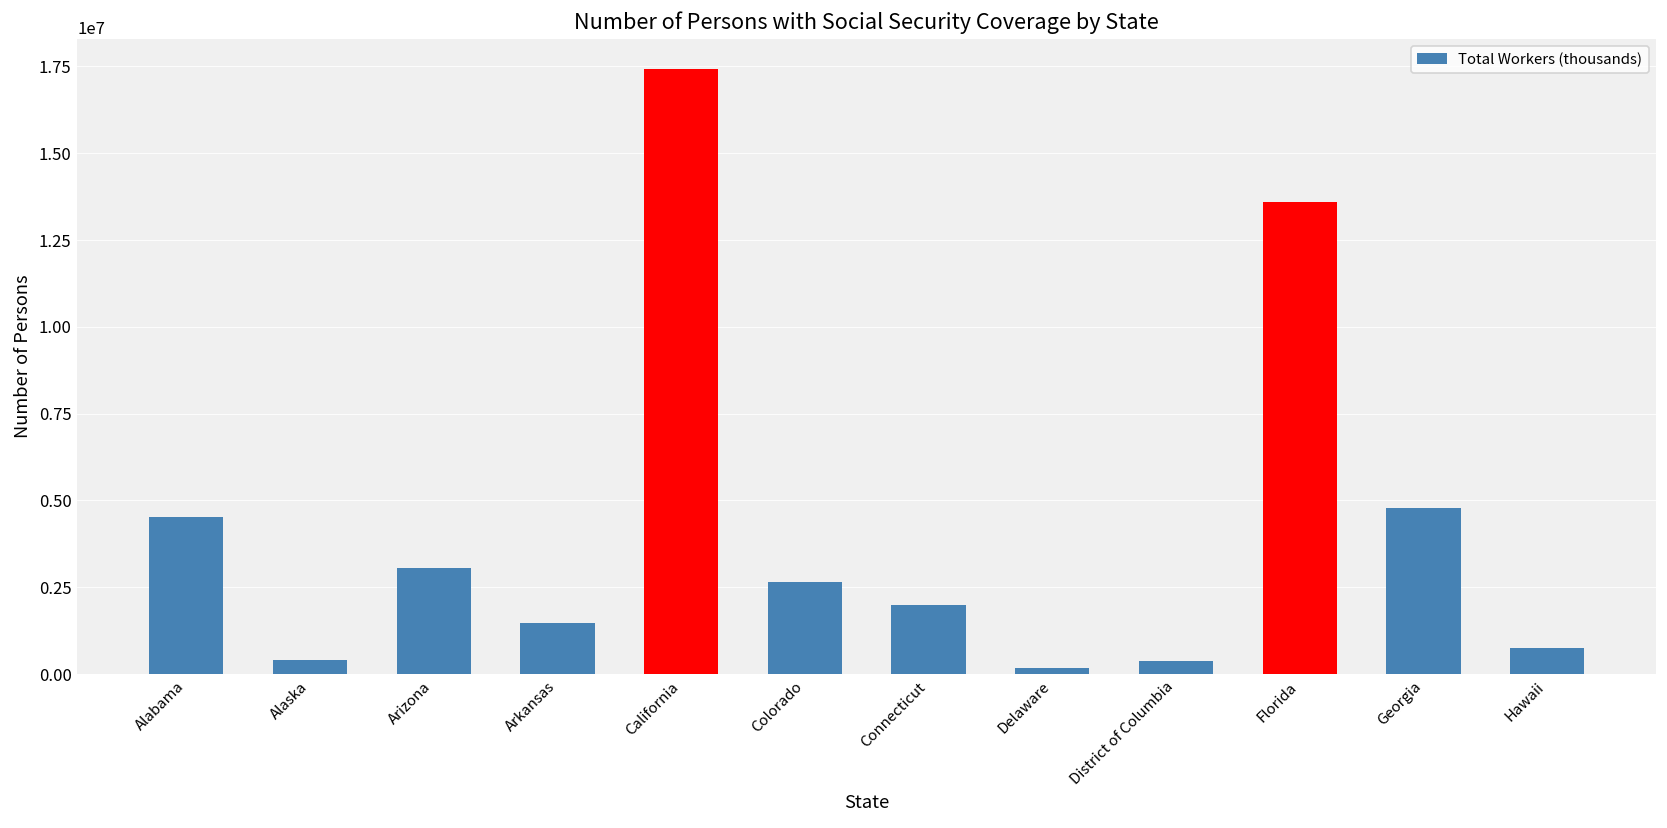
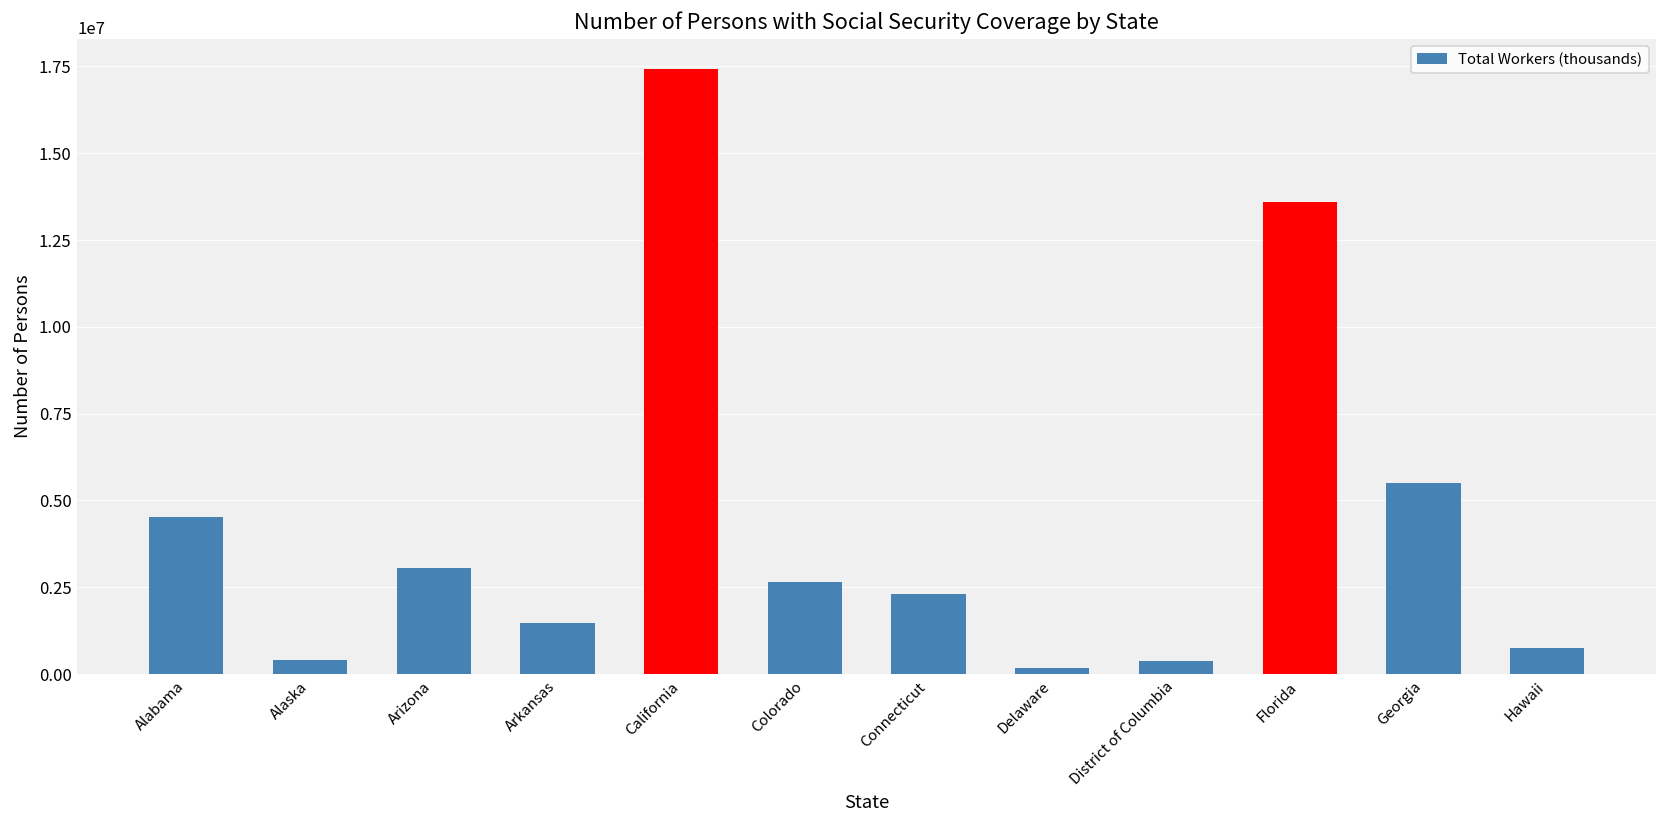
  {
    "Alabama": 4500000,
    "Alaska": 400000,
    "Arizona": 3000000,
    "Arkansas": 1500000,
    "California": 17400000,
    "Colorado": 2700000,
-   "Connecticut": 2000000,
+   "Connecticut": 2300000,
    "Delaware": 200000,
    "District of Columbia": 400000,
    "Florida": 13600000,
-   "Georgia": 4800000,
+   "Georgia": 5500000,
    "Hawaii": 700000
  }
